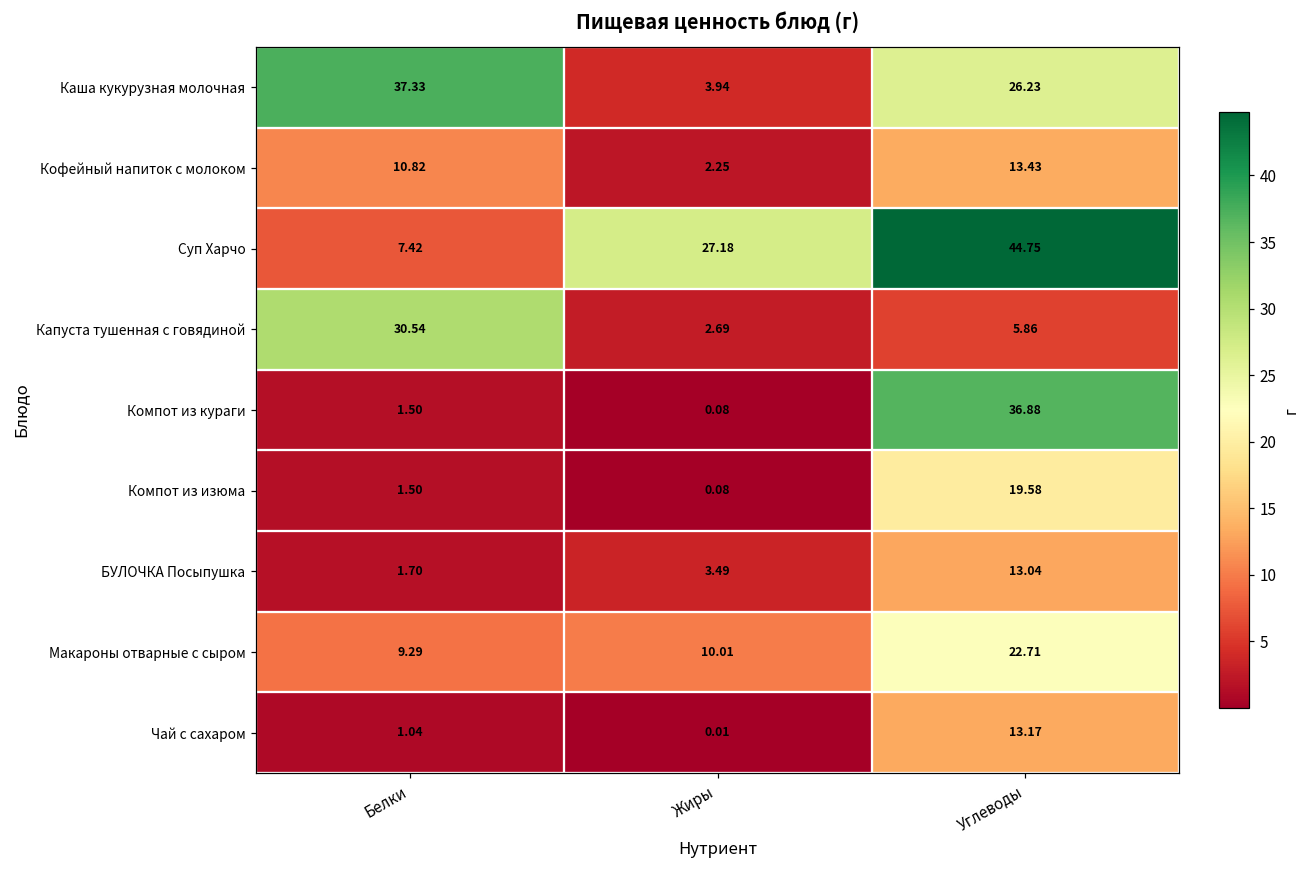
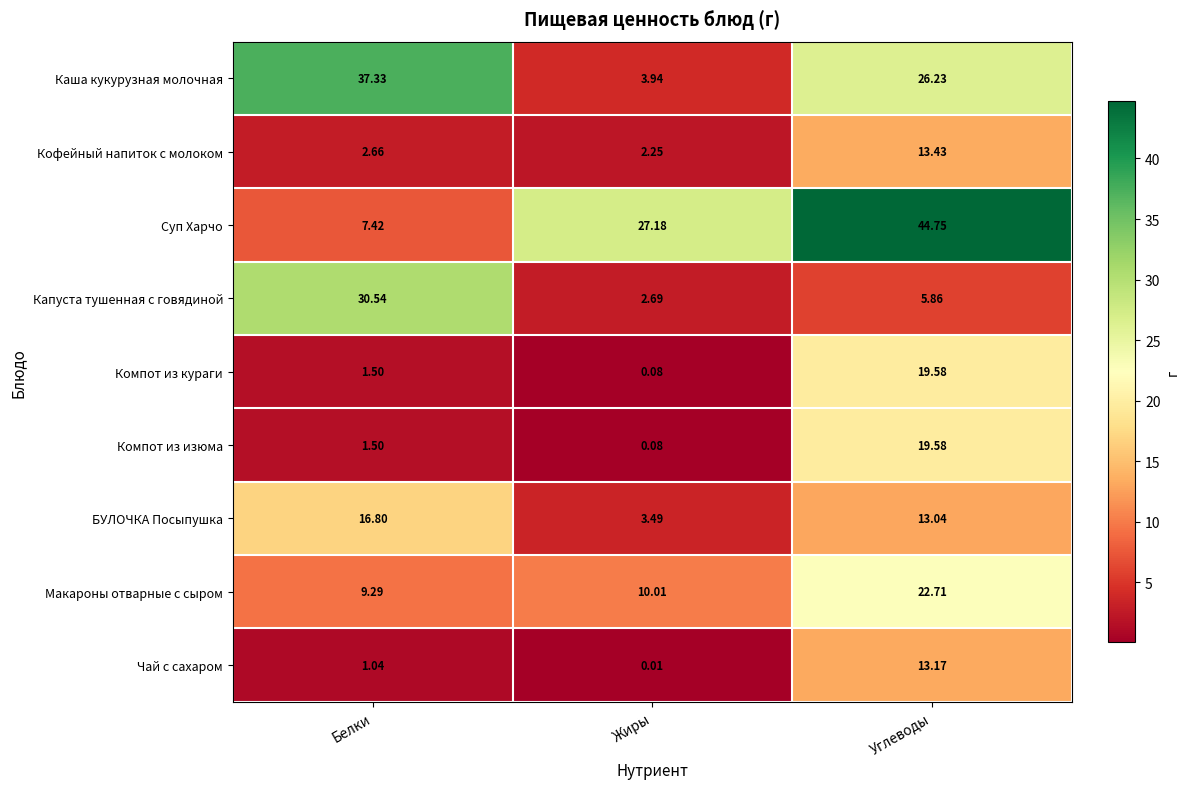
  {
    "Каша кукурузная молочная": {
      "Белки": 37.33,
      "Жиры": 3.94,
      "Углеводы": 26.23
    },
    "Кофейный напиток с молоком": {
-     "Белки": 10.82,
+     "Белки": 2.66,
      "Жиры": 2.25,
      "Углеводы": 13.43
    },
    "Суп Харчо": {
      "Белки": 7.42,
      "Жиры": 27.18,
      "Углеводы": 44.75
    },
    "Капуста тушенная с говядиной": {
      "Белки": 30.54,
      "Жиры": 2.69,
      "Углеводы": 5.86
    },
    "Компот из кураги": {
      "Белки": 1.50,
      "Жиры": 0.08,
-     "Углеводы": 36.88
+     "Углеводы": 19.58
    },
    "Компот из изюма": {
      "Белки": 1.50,
      "Жиры": 0.08,
      "Углеводы": 19.58
    },
    "БУЛОЧКА Посыпушка": {
-     "Белки": 1.70,
+     "Белки": 16.80,
      "Жиры": 3.49,
      "Углеводы": 13.04
    },
    "Макароны отварные с сыром": {
      "Белки": 9.29,
      "Жиры": 10.01,
      "Углеводы": 22.71
    },
    "Чай с сахаром": {
      "Белки": 1.04,
      "Жиры": 0.01,
      "Углеводы": 13.17
    }
  }
